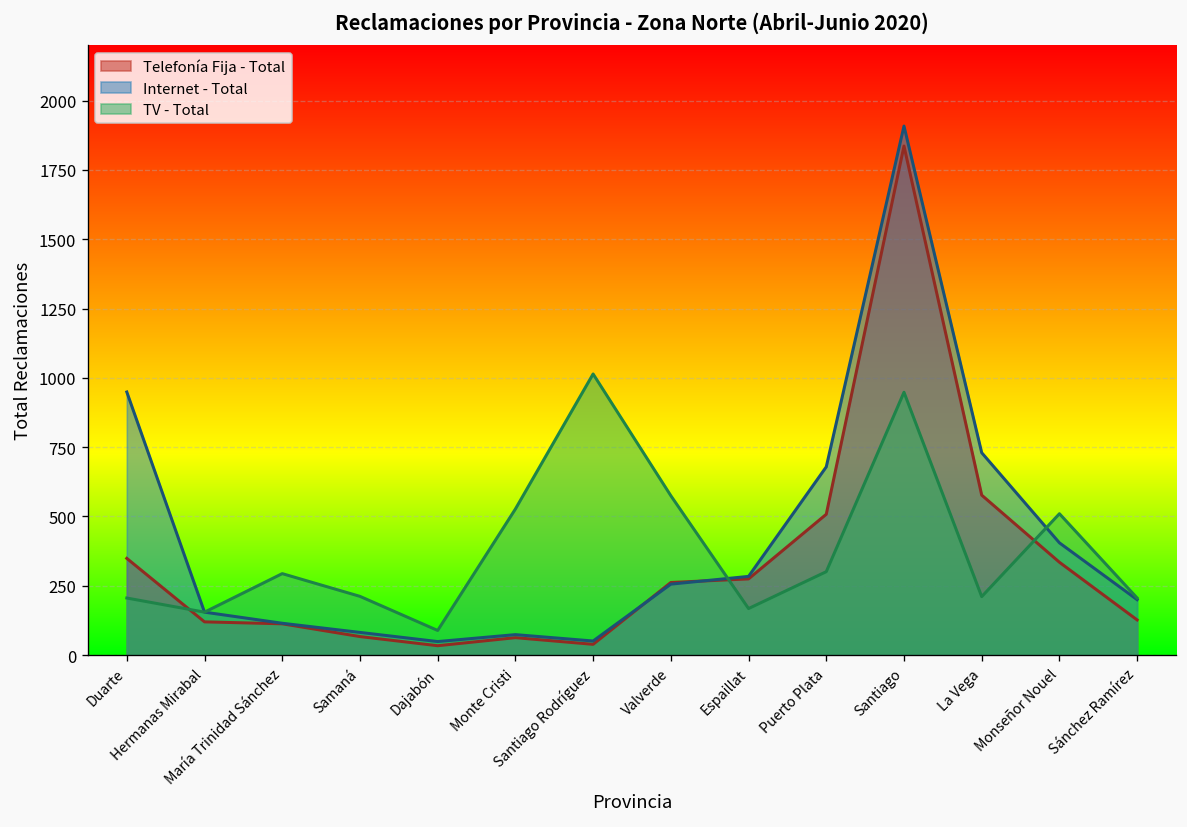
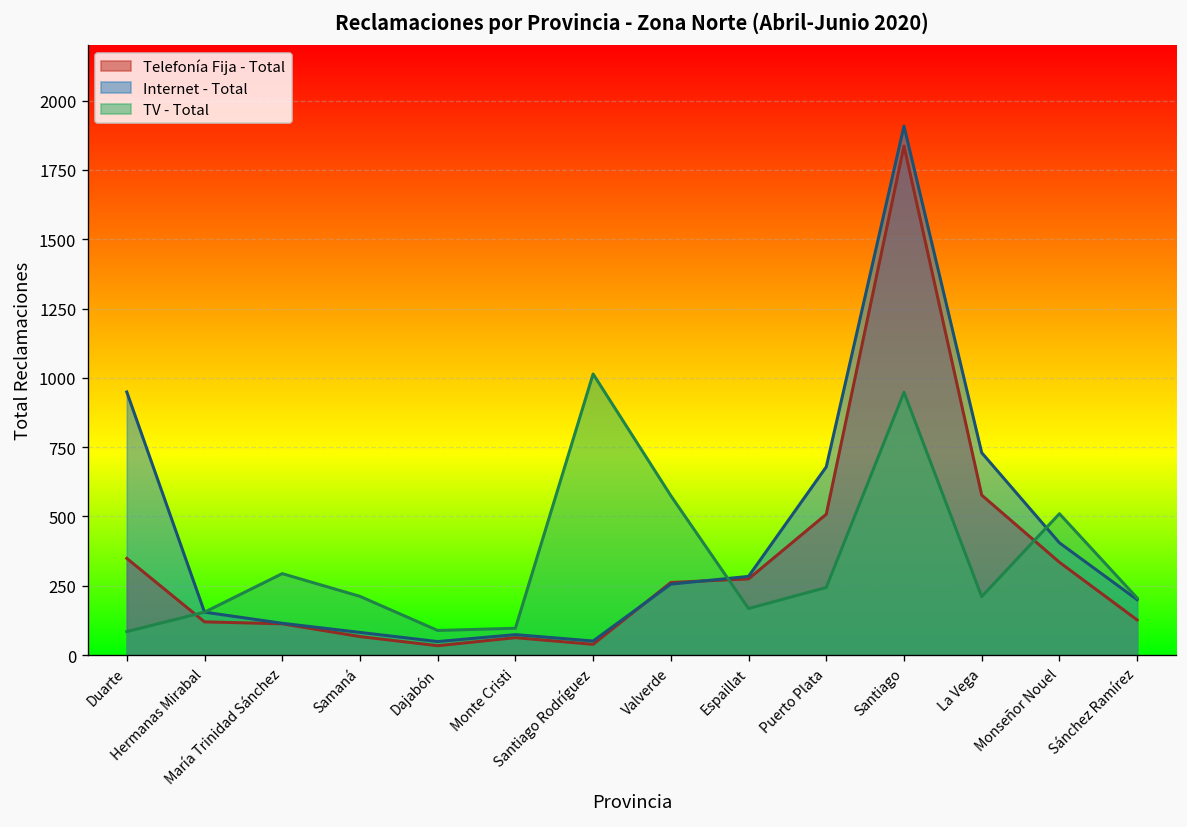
  {
    "Telefonía Fija - Total": {
      "Duarte": 350,
      "Hermanas Mirabal": 120,
      "Samaná": 70,
      "Dajabón": 30,
      "Santiago Rodríguez": 40,
      "Puerto Plata": 510,
      "Santiago": 1840,
      "La Vega": 580,
      "Monseñor Nouel": 340,
      "Sánchez Ramírez": 130
    },
    "Internet - Total": {
      "Duarte": 950,
      "Samaná": 80,
      "Dajabón": 50,
      "Santiago Rodríguez": 50,
      "Puerto Plata": 680,
      "Santiago": 1910,
      "La Vega": 730,
      "Monseñor Nouel": 410
    },
    "TV - Total": {
-     "Duarte": 210,
+     "Duarte": 90,
      "María Trinidad Sánchez": 290,
      "Samaná": 210,
      "Dajabón": 90,
-     "Monte Cristi": 530,
+     "Monte Cristi": 100,
      "Santiago Rodríguez": 1010,
      "Valverde": 580,
      "Espaillat": 170,
-     "Puerto Plata": 300,
+     "Puerto Plata": 240,
      "Santiago": 950,
      "La Vega": 210,
      "Monseñor Nouel": 510
    }
  }
